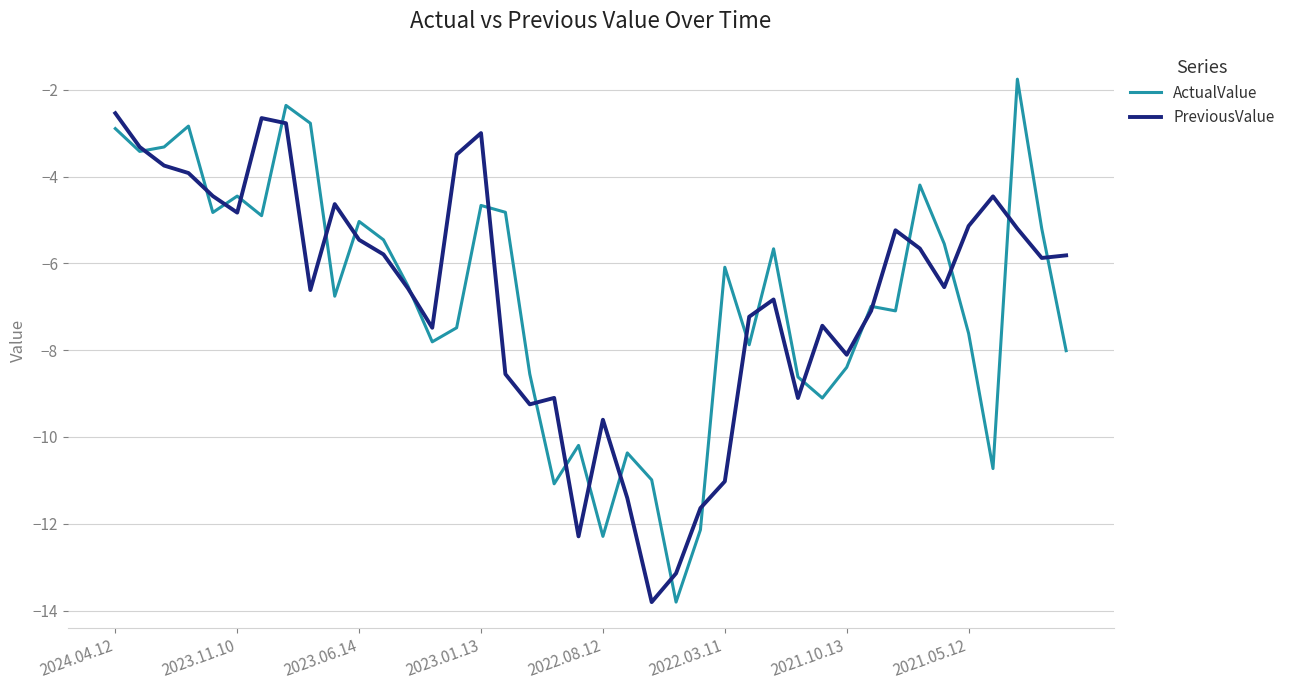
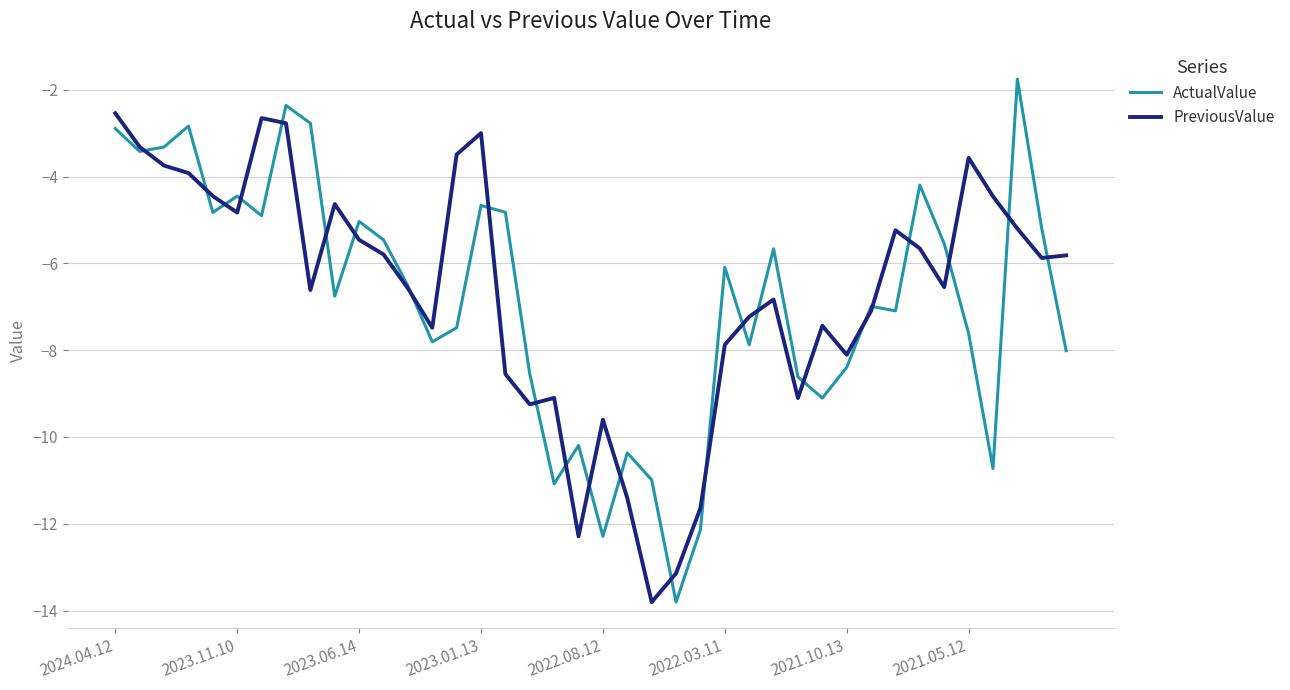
  {
    "ActualValue": {
      "2024.04.12": -2.9,
      "2023.11.10": -4.5,
      "2023.06.14": -5.0,
      "2023.01.13": -4.7,
      "2022.08.12": -12.3,
      "2022.03.11": -6.1,
      "2021.10.13": -8.4,
      "2021.05.12": -7.6
    },
    "PreviousValue": {
      "2024.04.12": -2.5,
      "2023.11.10": -4.8,
      "2023.06.14": -5.5,
      "2023.01.13": -3.0,
      "2022.08.12": -9.6,
-     "2022.03.11": -11.0,
+     "2022.03.11": -7.9,
      "2021.10.13": -8.1,
-     "2021.05.12": -5.1
+     "2021.05.12": -3.6
    }
  }
